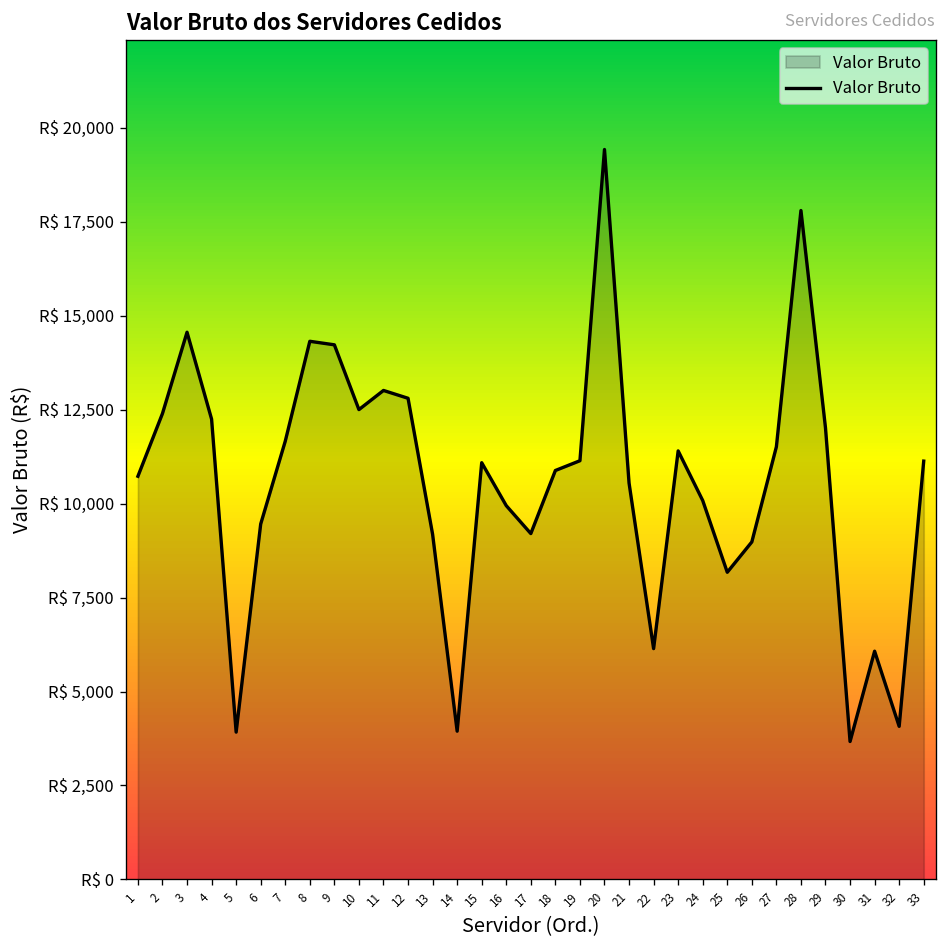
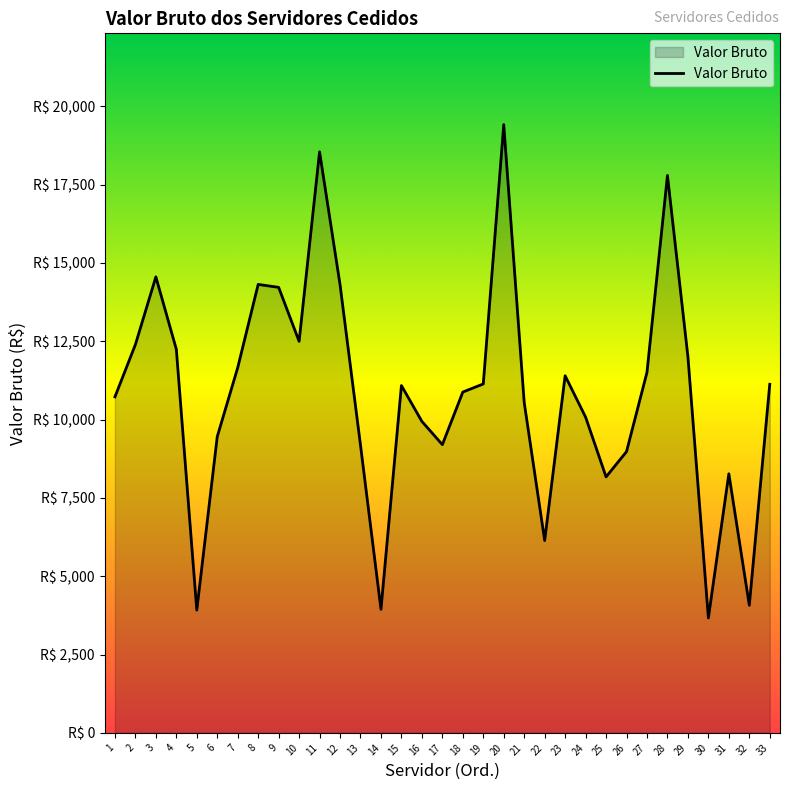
  {
    "1": "R$ 10,700",
    "2": "R$ 12,400",
    "3": "R$ 14,600",
    "4": "R$ 12,200",
    "5": "R$ 3,900",
    "6": "R$ 9,500",
    "7": "R$ 11,700",
    "8": "R$ 14,300",
    "9": "R$ 14,200",
    "10": "R$ 12,500",
-   "11": "R$ 13,000",
-   "12": "R$ 12,800",
+   "11": "R$ 18,500",
+   "12": "R$ 14,300",
    "13": "R$ 9,200",
    "14": "R$ 3,900",
    "15": "R$ 11,100",
    "16": "R$ 9,900",
    "17": "R$ 9,200",
    "18": "R$ 10,900",
    "19": "R$ 11,100",
    "20": "R$ 19,400",
    "21": "R$ 10,500",
    "22": "R$ 6,100",
    "23": "R$ 11,400",
    "24": "R$ 10,100",
    "25": "R$ 8,200",
    "26": "R$ 9,000",
    "27": "R$ 11,500",
    "28": "R$ 17,800",
    "29": "R$ 12,000",
    "30": "R$ 3,700",
-   "31": "R$ 6,100",
+   "31": "R$ 8,300",
    "32": "R$ 4,100",
    "33": "R$ 11,100"
  }
